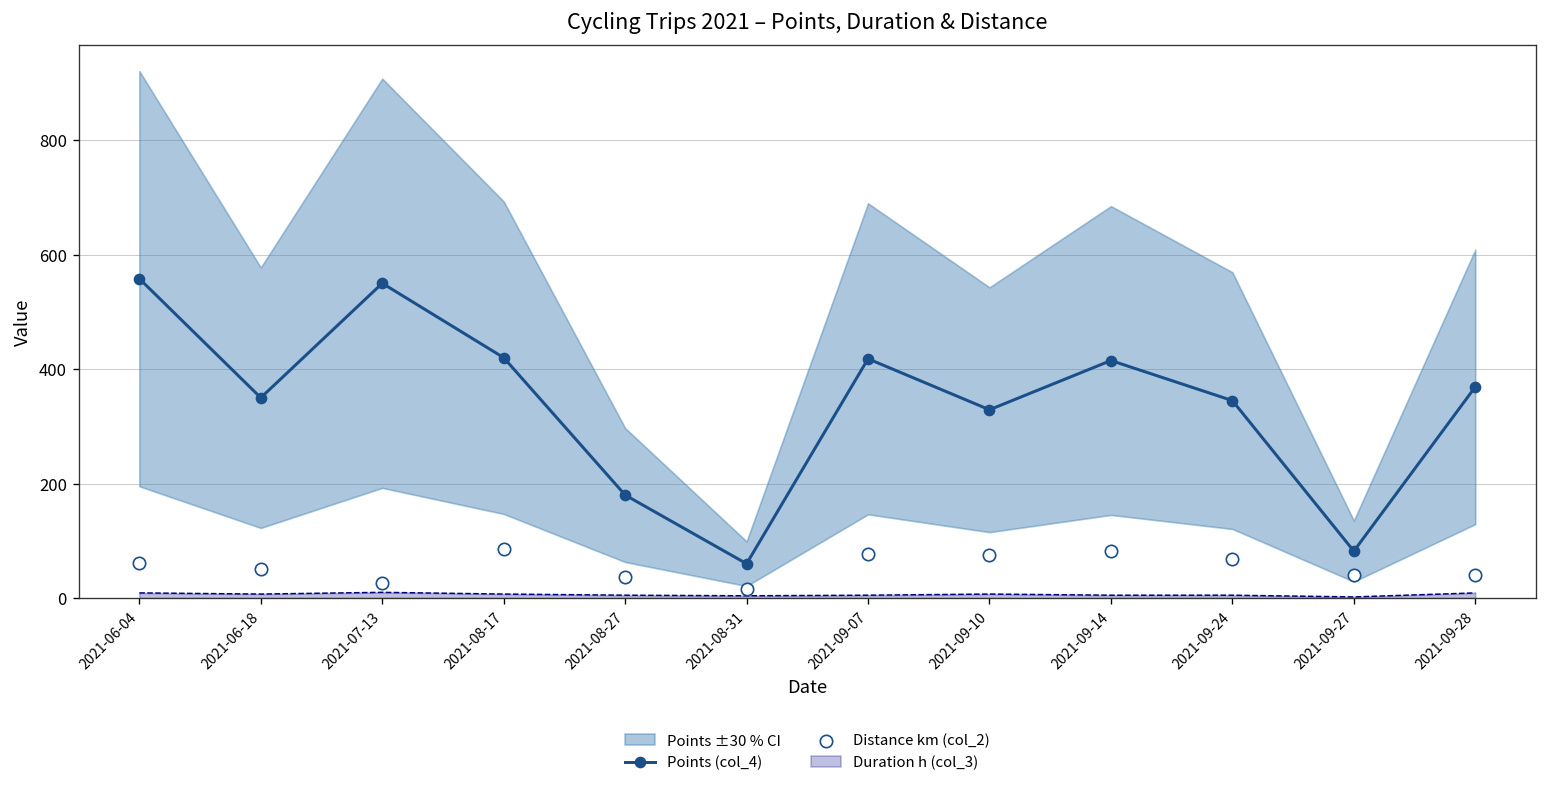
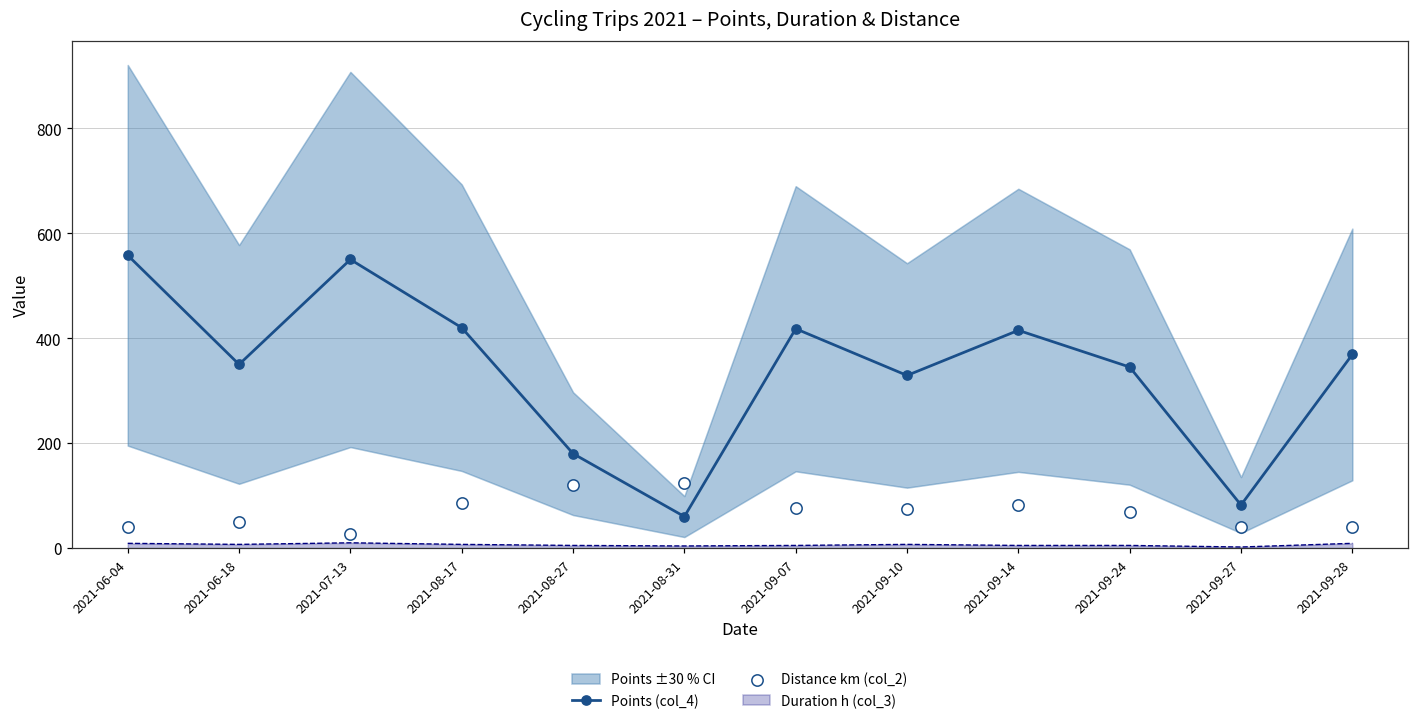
  {
    "Points (col_4)": {
      "2021-06-04": 560,
      "2021-06-18": 350,
      "2021-07-13": 550,
      "2021-08-17": 420,
      "2021-08-27": 180,
      "2021-08-31": 60,
      "2021-09-07": 420,
      "2021-09-10": 330,
      "2021-09-14": 420,
      "2021-09-24": 350,
      "2021-09-27": 80,
      "2021-09-28": 370
    },
    "Distance km (col_2)": {
-     "2021-06-04": 60,
-     "2021-08-27": 40,
-     "2021-08-31": 20
+     "2021-06-04": 40,
+     "2021-08-27": 120,
+     "2021-08-31": 120
    }
  }
